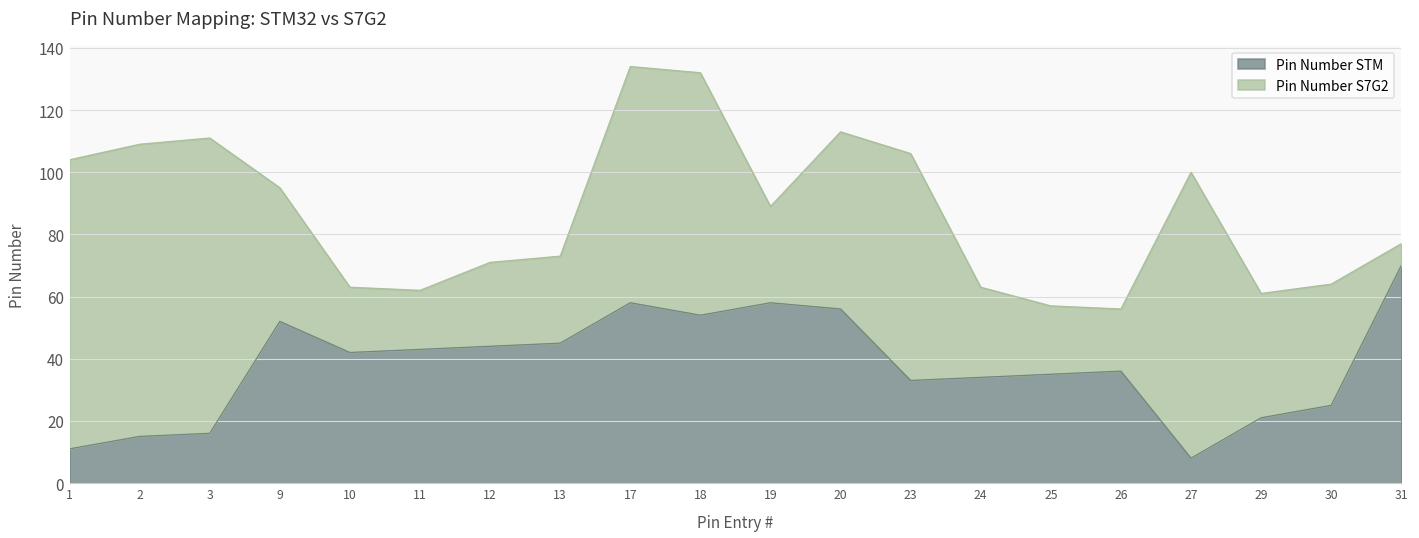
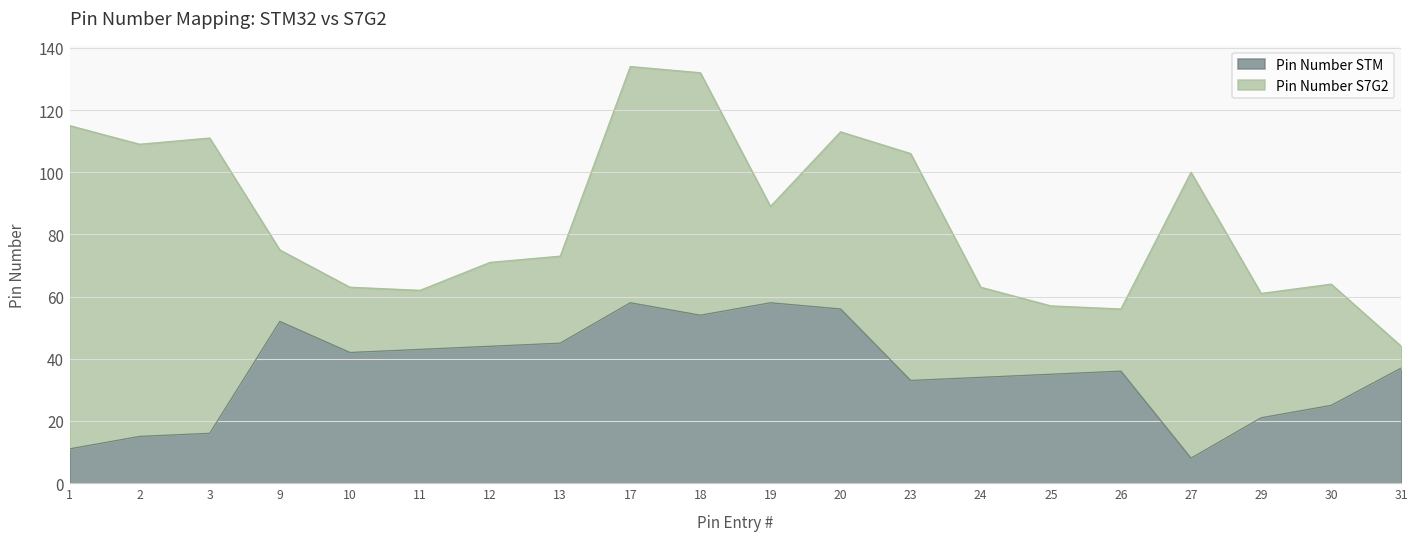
  {
    "Pin Number STM": {
      "1": 11,
      "2": 15,
      "3": 16,
      "9": 52,
      "10": 42,
      "11": 43,
      "12": 44,
      "13": 45,
      "17": 58,
      "18": 54,
      "19": 58,
      "20": 56,
      "23": 33,
      "24": 34,
      "25": 35,
      "26": 36,
      "27": 8,
      "29": 21,
      "30": 25,
-     "31": 70
+     "31": 37
    },
    "Pin Number S7G2": {
-     "1": 93,
+     "1": 104,
      "2": 94,
      "3": 95,
-     "9": 43,
+     "9": 23,
      "10": 21,
      "11": 19,
      "12": 27,
      "13": 28,
      "17": 76,
      "18": 78,
      "19": 31,
      "20": 57,
      "23": 73,
      "24": 29,
      "25": 22,
      "26": 20,
      "27": 92,
      "29": 40,
      "30": 39,
      "31": 7
    }
  }
